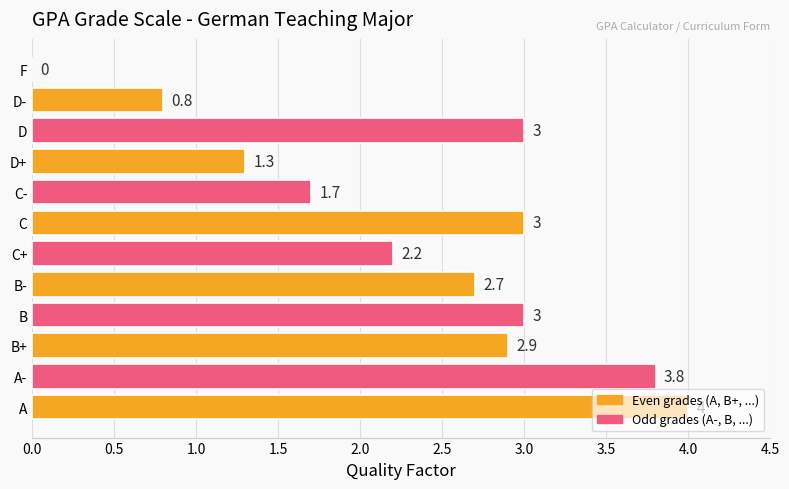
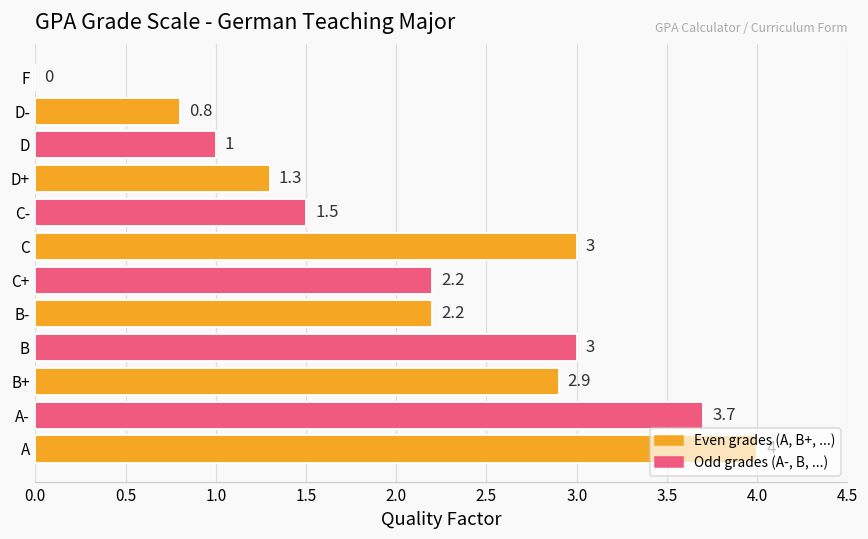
  {
    "F": 0,
    "D-": 0.8,
-   "D": 3,
+   "D": 1,
    "D+": 1.3,
-   "C-": 1.7,
+   "C-": 1.5,
    "C": 3,
    "C+": 2.2,
-   "B-": 2.7,
+   "B-": 2.2,
    "B": 3,
    "B+": 2.9,
-   "A-": 3.8
+   "A-": 3.7
  }
